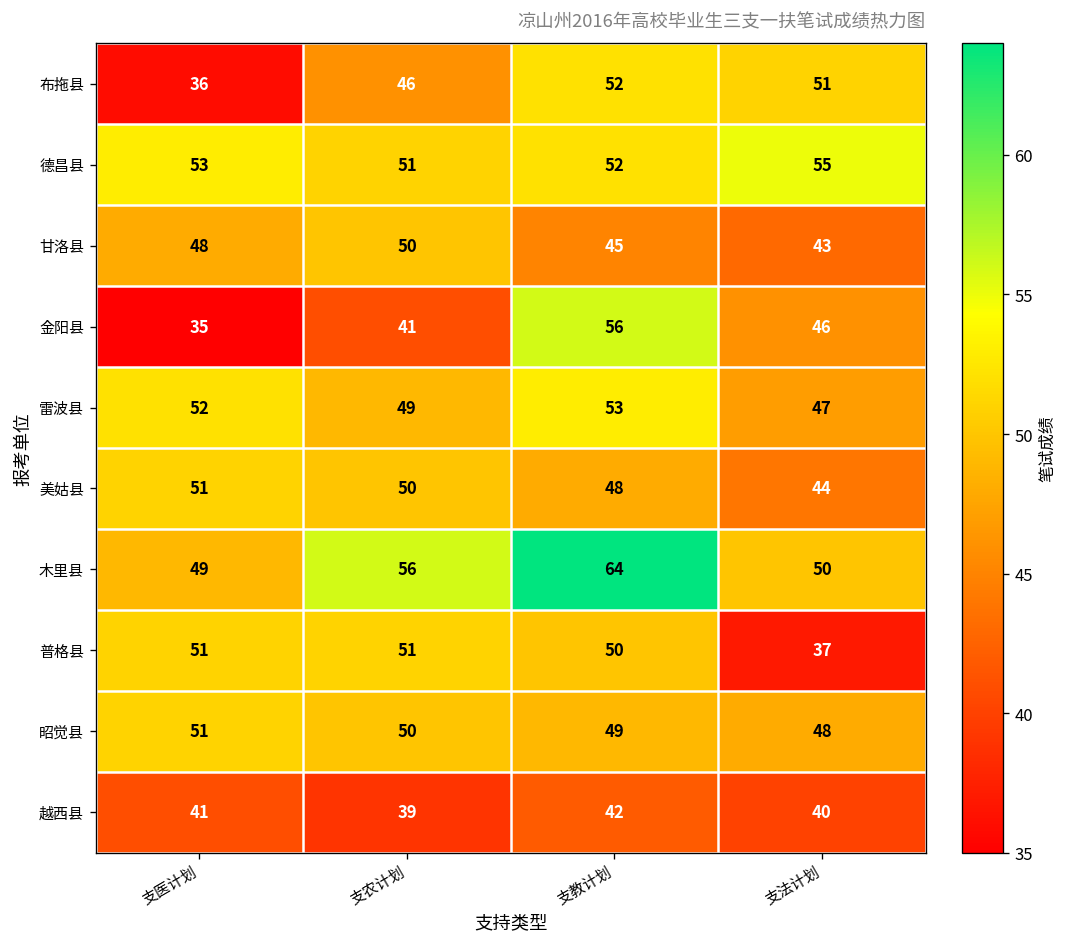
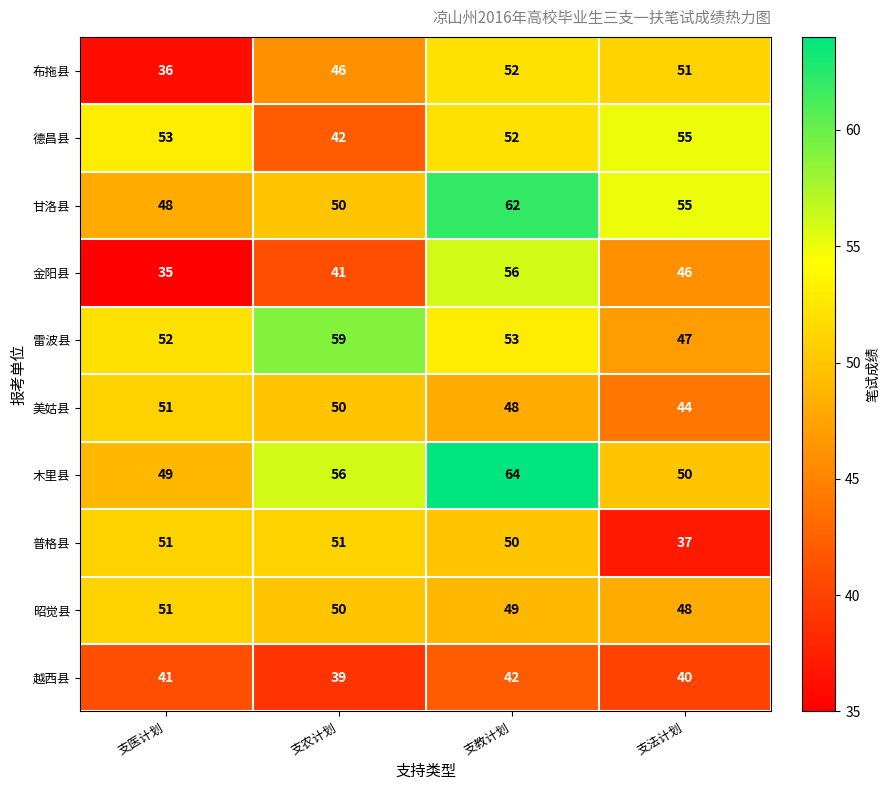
  {
    "布拖县": {
      "支医计划": 36,
      "支农计划": 46,
      "支教计划": 52,
      "支法计划": 51
    },
    "德昌县": {
      "支医计划": 53,
-     "支农计划": 51,
+     "支农计划": 42,
      "支教计划": 52,
      "支法计划": 55
    },
    "甘洛县": {
      "支医计划": 48,
      "支农计划": 50,
-     "支教计划": 45,
-     "支法计划": 43
+     "支教计划": 62,
+     "支法计划": 55
    },
    "金阳县": {
      "支医计划": 35,
      "支农计划": 41,
      "支教计划": 56,
      "支法计划": 46
    },
    "雷波县": {
      "支医计划": 52,
-     "支农计划": 49,
+     "支农计划": 59,
      "支教计划": 53,
      "支法计划": 47
    },
    "美姑县": {
      "支医计划": 51,
      "支农计划": 50,
      "支教计划": 48,
      "支法计划": 44
    },
    "木里县": {
      "支医计划": 49,
      "支农计划": 56,
      "支教计划": 64,
      "支法计划": 50
    },
    "普格县": {
      "支医计划": 51,
      "支农计划": 51,
      "支教计划": 50,
      "支法计划": 37
    },
    "昭觉县": {
      "支医计划": 51,
      "支农计划": 50,
      "支教计划": 49,
      "支法计划": 48
    },
    "越西县": {
      "支医计划": 41,
      "支农计划": 39,
      "支教计划": 42,
      "支法计划": 40
    }
  }
